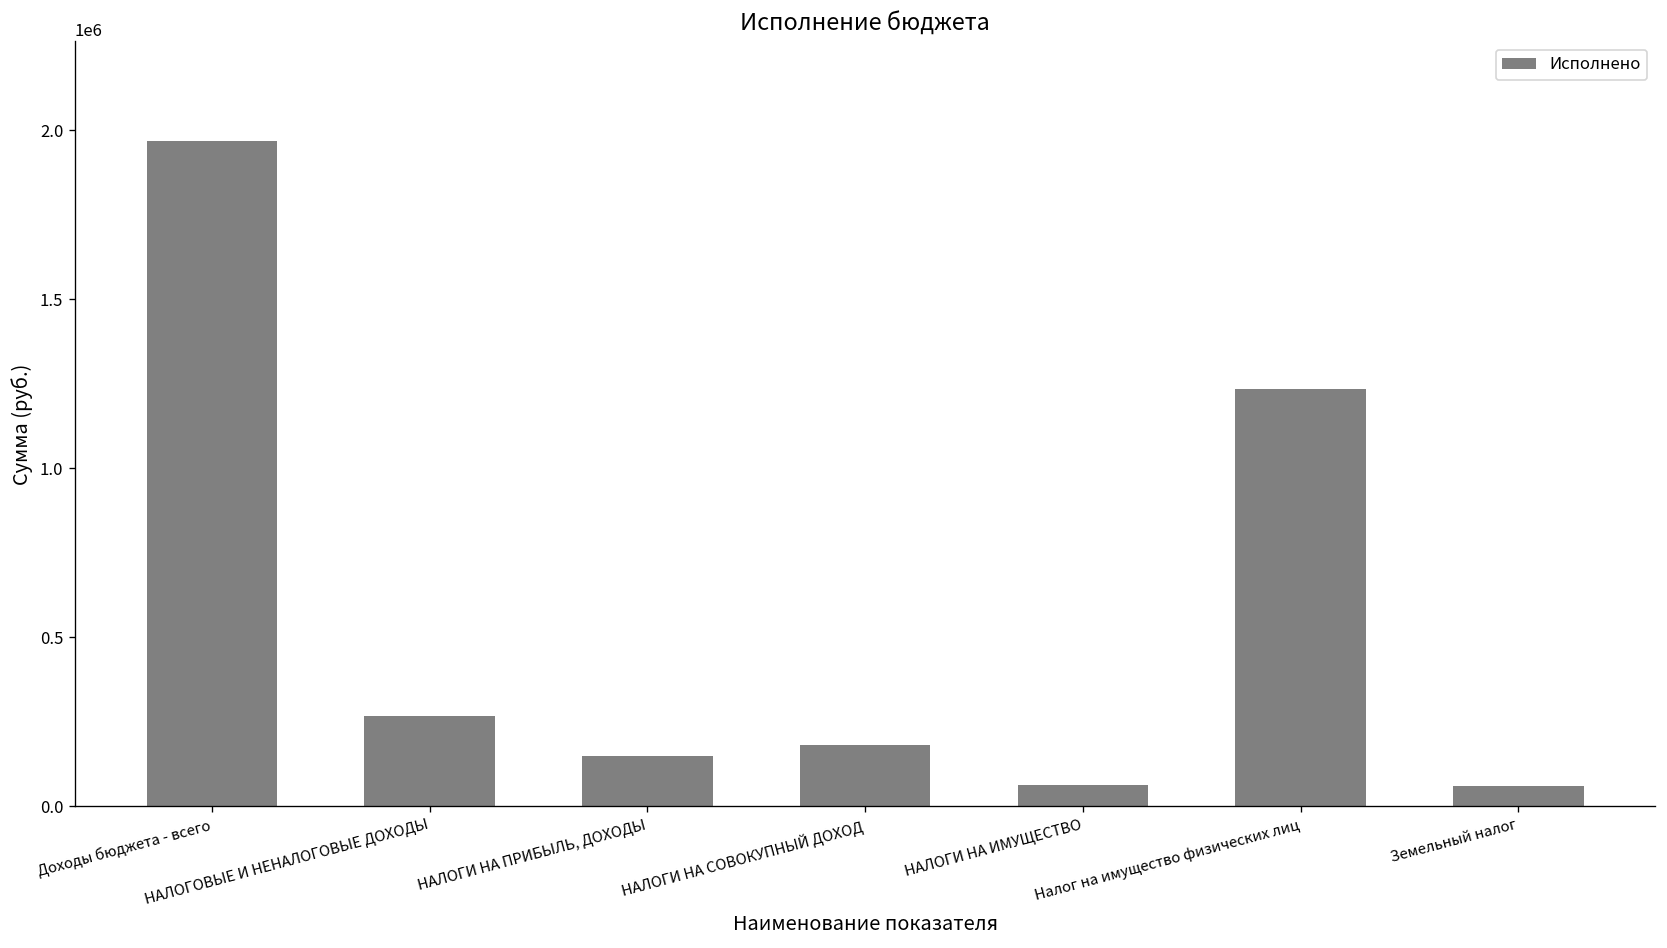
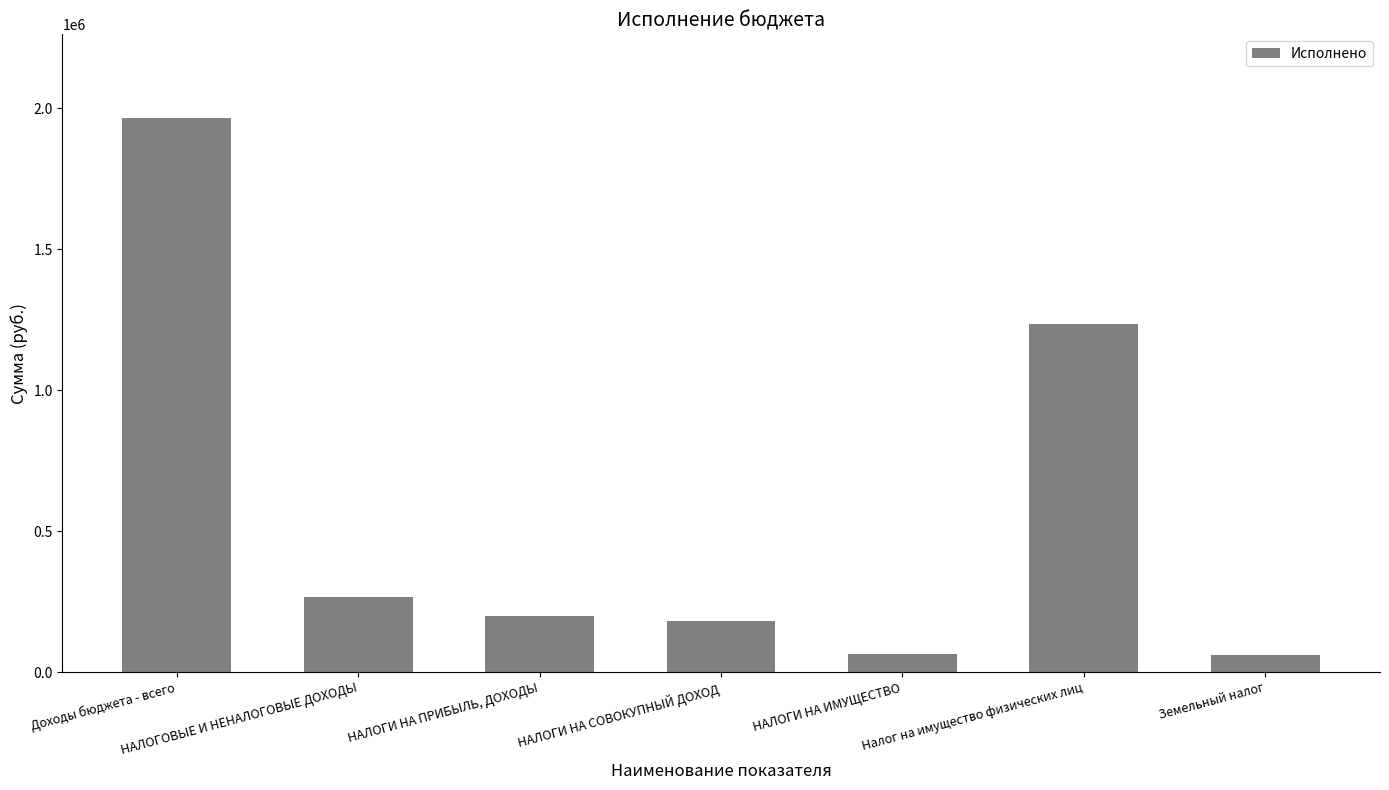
  {
    "Доходы бюджета - всего": 1970000,
    "НАЛОГОВЫЕ И НЕНАЛОГОВЫЕ ДОХОДЫ": 270000,
-   "НАЛОГИ НА ПРИБЫЛЬ, ДОХОДЫ": 150000,
+   "НАЛОГИ НА ПРИБЫЛЬ, ДОХОДЫ": 200000,
    "НАЛОГИ НА СОВОКУПНЫЙ ДОХОД": 180000,
    "НАЛОГИ НА ИМУЩЕСТВО": 60000,
    "Налог на имущество физических лиц": 1230000,
    "Земельный налог": 60000
  }
